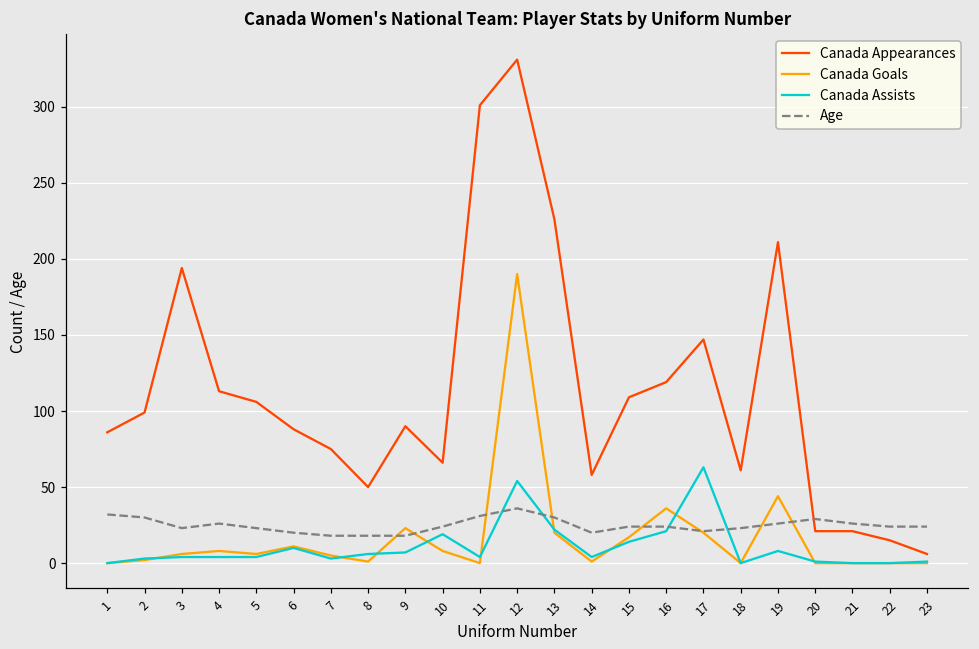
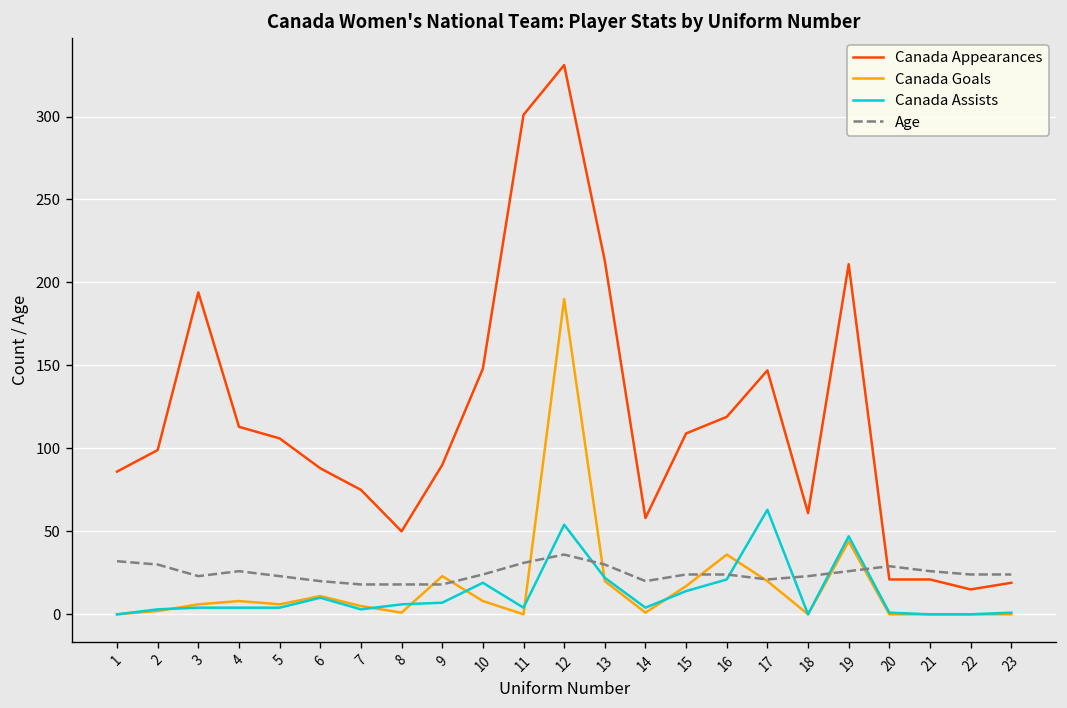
  {
    "Canada Appearances": {
      "1": 86,
      "2": 99,
      "3": 194,
      "4": 113,
      "5": 106,
      "6": 88,
      "7": 75,
      "8": 50,
      "9": 90,
-     "10": 66,
+     "10": 148,
      "11": 301,
      "12": 331,
-     "13": 226,
+     "13": 213,
      "14": 58,
      "15": 109,
      "16": 119,
      "17": 147,
      "18": 61,
      "19": 211,
      "20": 21,
      "21": 21,
      "22": 15,
-     "23": 6
+     "23": 19
    },
    "Canada Goals": {
      "3": 6,
      "4": 8,
      "5": 6,
      "7": 5,
      "8": 1,
      "9": 23,
      "10": 8,
      "11": 0,
      "12": 190,
      "13": 20,
      "14": 1,
      "15": 17,
      "16": 36,
      "19": 44
    },
    "Canada Assists": {
      "3": 4,
      "4": 4,
      "5": 4,
      "7": 3,
      "8": 6,
      "9": 7,
      "10": 19,
      "11": 4,
      "12": 54,
      "13": 22,
      "14": 4,
      "15": 14,
      "16": 21,
      "17": 63,
-     "19": 8
+     "19": 47
    },
    "Age": {
      "1": 32,
      "2": 30,
      "3": 23,
      "4": 26,
      "5": 23,
      "6": 20,
      "7": 18,
      "8": 18,
      "9": 18,
      "10": 24,
      "11": 31,
      "12": 36,
      "13": 30,
      "14": 20,
      "15": 24,
      "16": 24,
      "18": 23,
      "19": 26,
      "20": 29,
      "21": 26,
      "22": 24,
      "23": 24
    }
  }
